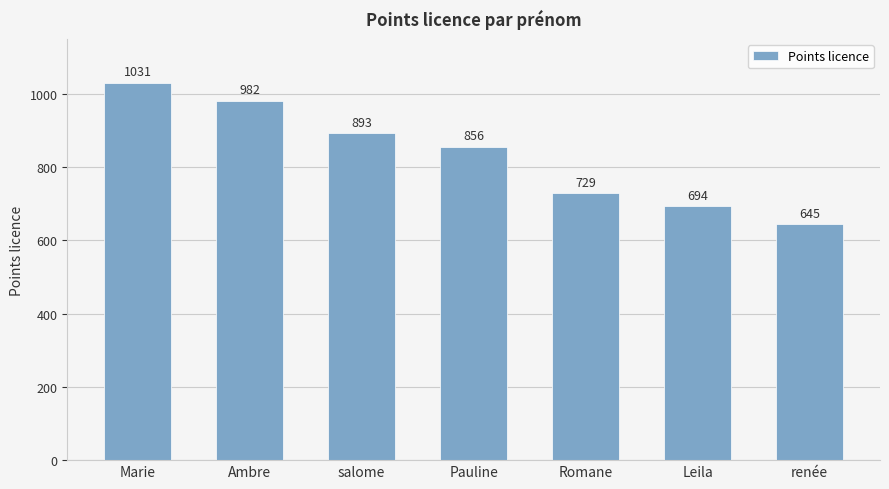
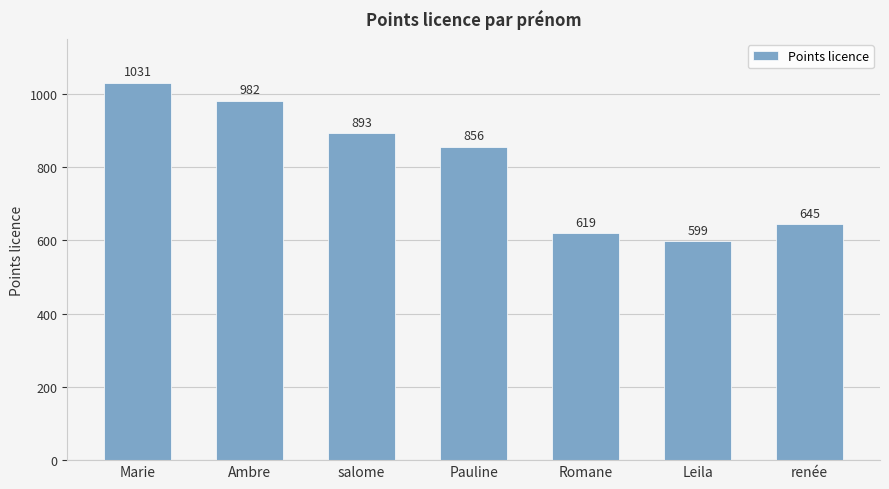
  {
    "Marie": 1031,
    "Ambre": 982,
    "salome": 893,
    "Pauline": 856,
-   "Romane": 729,
-   "Leila": 694,
+   "Romane": 619,
+   "Leila": 599,
    "renée": 645
  }
